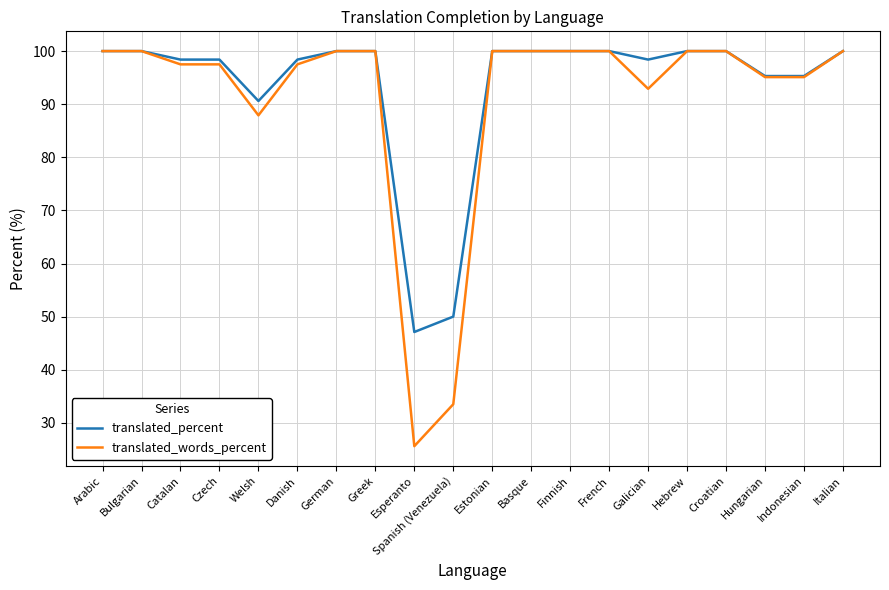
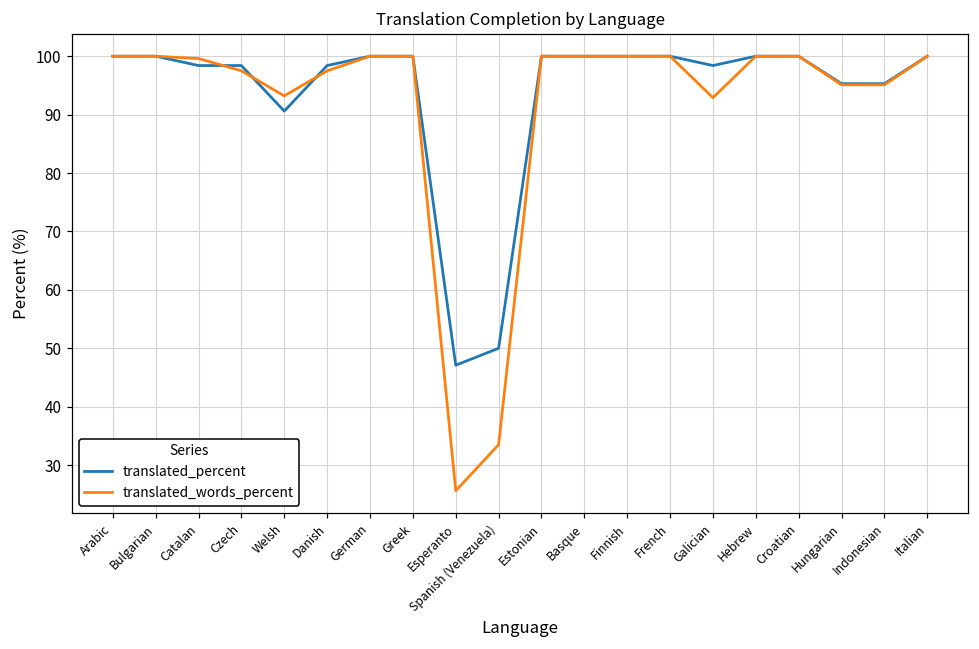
  {
    "translated_percent": {
      "Catalan": 98,
      "Czech": 98,
      "Welsh": 91,
      "Danish": 98,
      "Esperanto": 47,
      "Spanish (Venezuela)": 50,
      "Galician": 98
    },
    "translated_words_percent": {
-     "Catalan": 98,
+     "Catalan": 100,
      "Czech": 98,
-     "Welsh": 88,
+     "Welsh": 93,
      "Danish": 98,
      "Esperanto": 26,
      "Spanish (Venezuela)": 34,
      "Galician": 93
    }
  }
